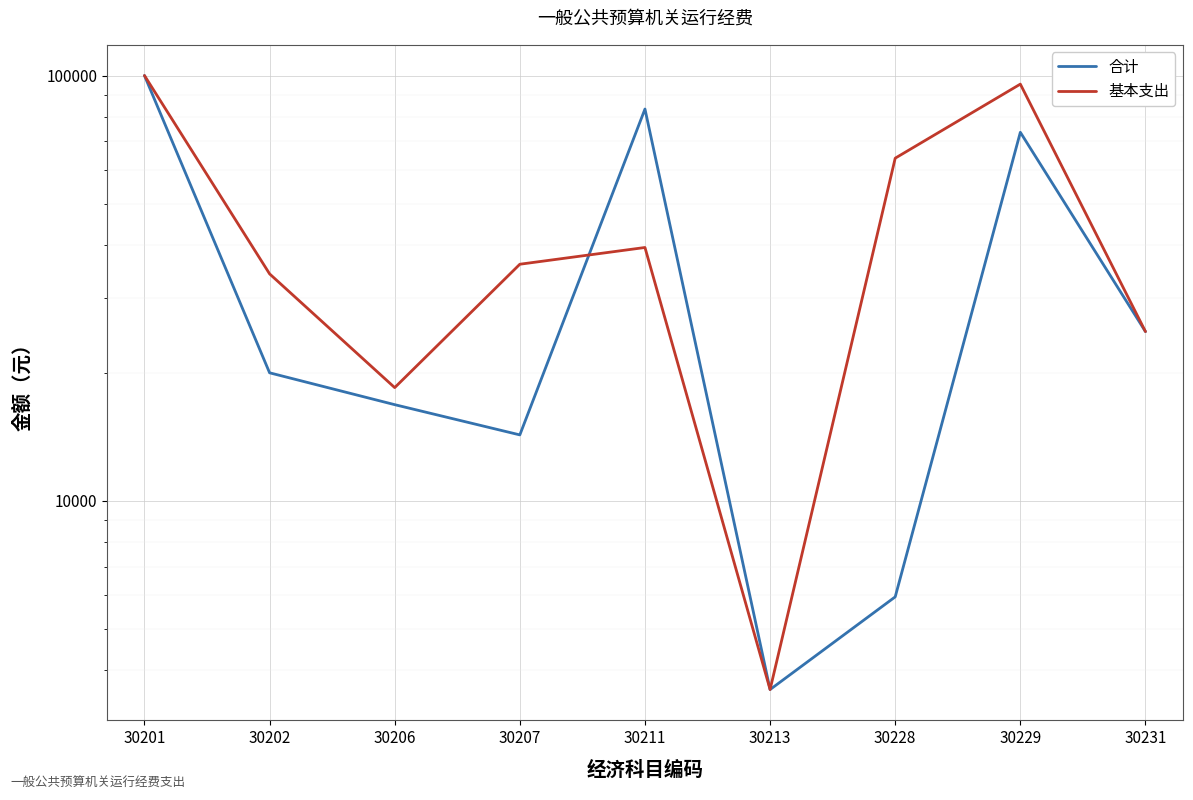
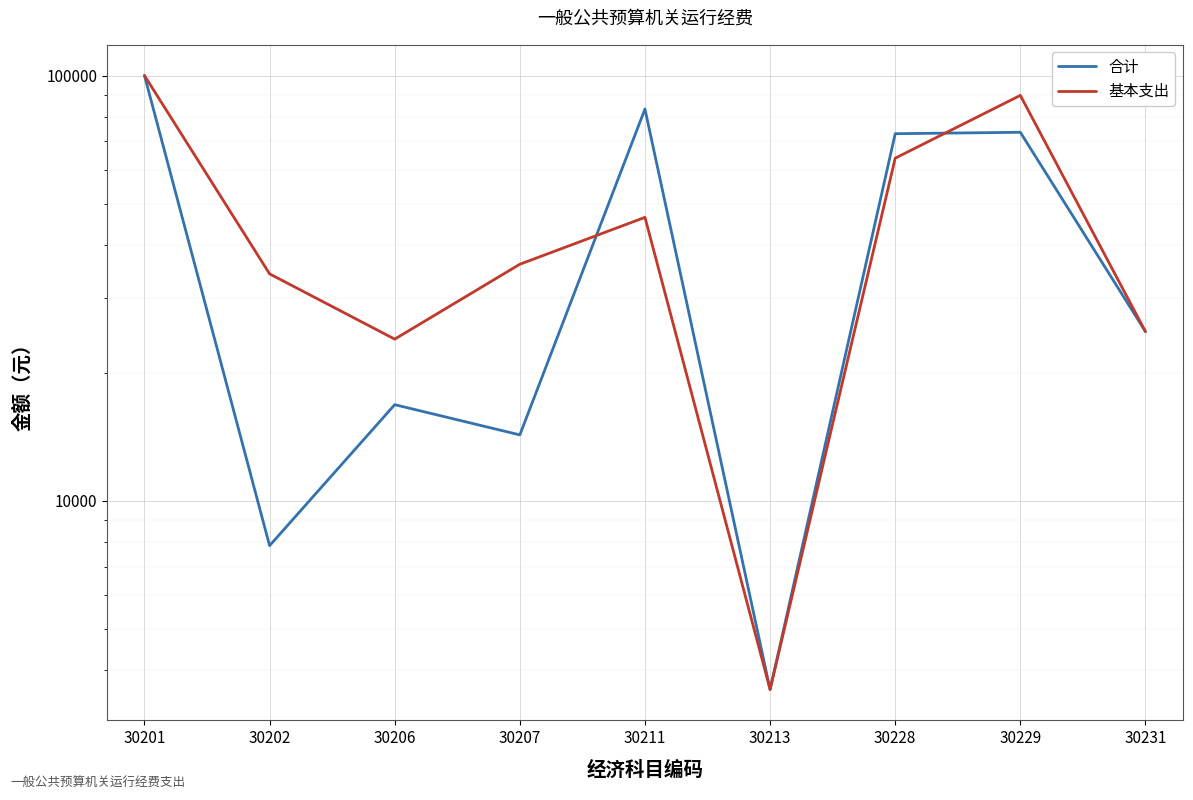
  {
    "合计": {
-     "30202": 20000,
+     "30202": 7800,
      "30206": 16800,
      "30207": 14300,
      "30211": 83000,
-     "30228": 5900,
+     "30228": 73000,
      "30229": 74000
    },
    "基本支出": {
      "30202": 34000,
-     "30206": 18500,
+     "30206": 24000,
      "30207": 36000,
-     "30211": 39000,
+     "30211": 46000,
      "30228": 64000,
-     "30229": 95000
+     "30229": 90000
    }
  }
